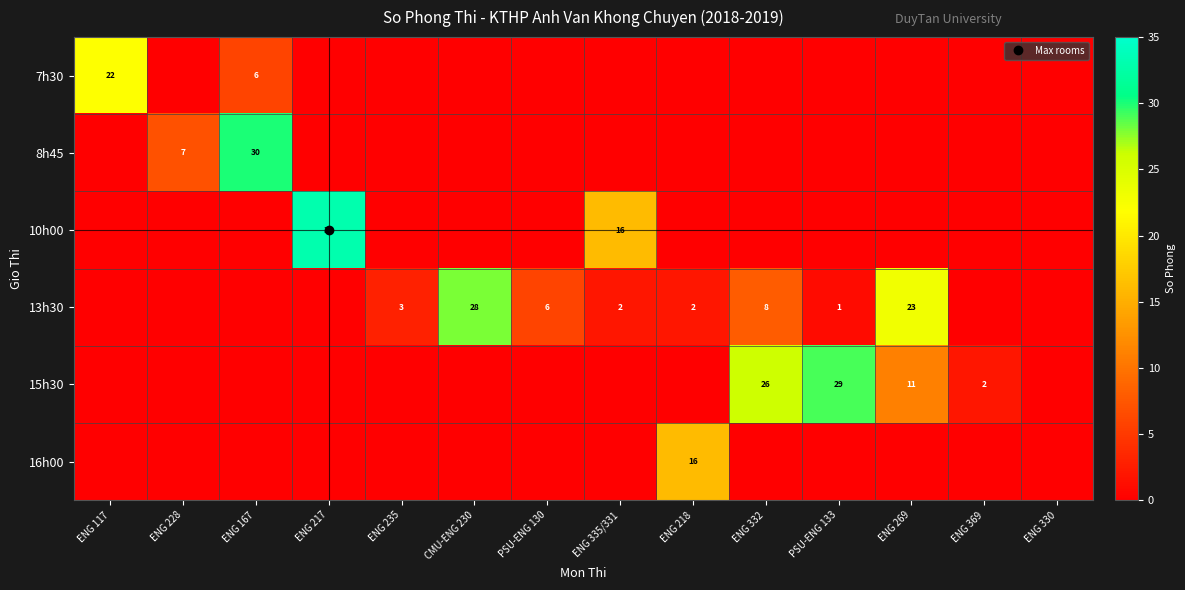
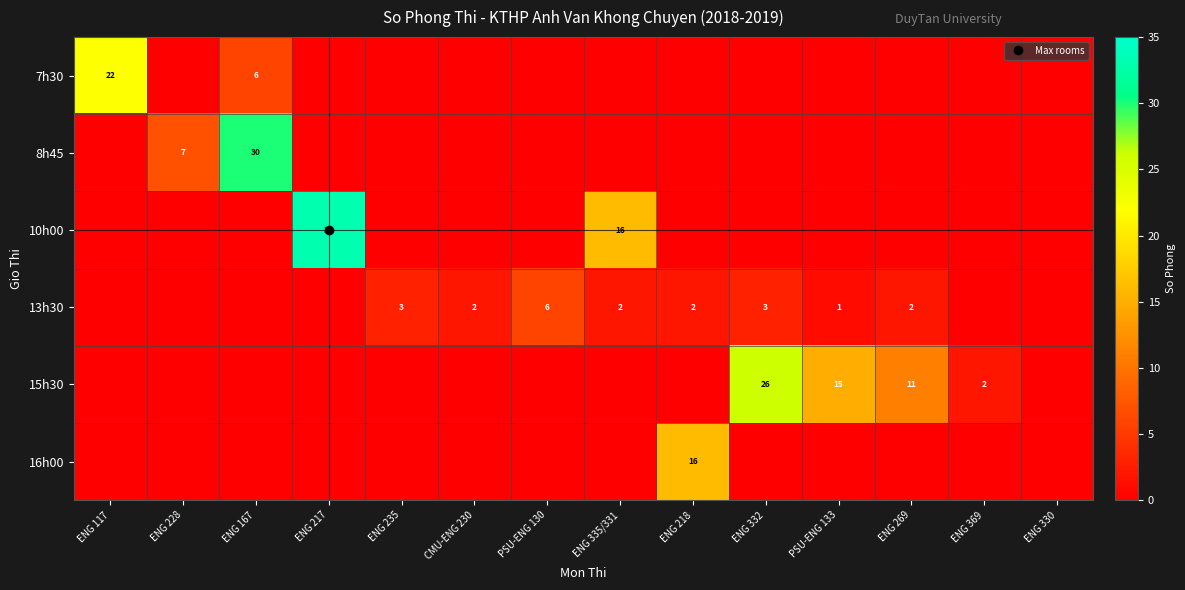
  {
    "7h30": {
      "ENG 117": 22,
      "ENG 167": 6
    },
    "8h45": {
      "ENG 228": 7,
      "ENG 167": 30
    },
    "10h00": {
      "ENG 335/331": 16
    },
    "13h30": {
      "ENG 235": 3,
-     "CMU-ENG 230": 28,
+     "CMU-ENG 230": 2,
      "PSU-ENG 130": 6,
      "ENG 335/331": 2,
      "ENG 218": 2,
-     "ENG 332": 8,
+     "ENG 332": 3,
      "PSU-ENG 133": 1,
-     "ENG 269": 23
+     "ENG 269": 2
    },
    "15h30": {
      "ENG 332": 26,
-     "PSU-ENG 133": 29,
+     "PSU-ENG 133": 15,
      "ENG 269": 11,
      "ENG 369": 2
    },
    "16h00": {
      "ENG 218": 16
    }
  }
